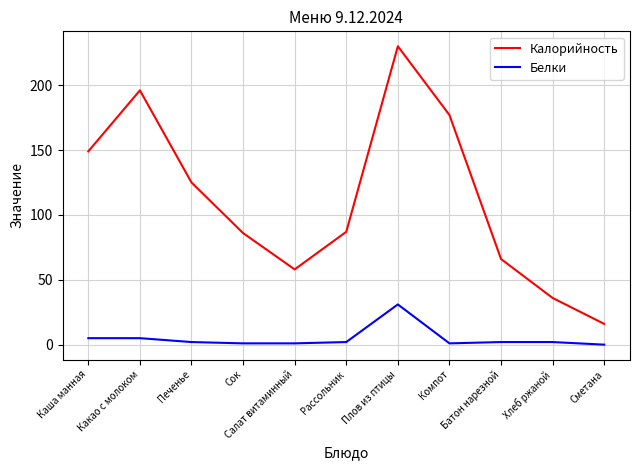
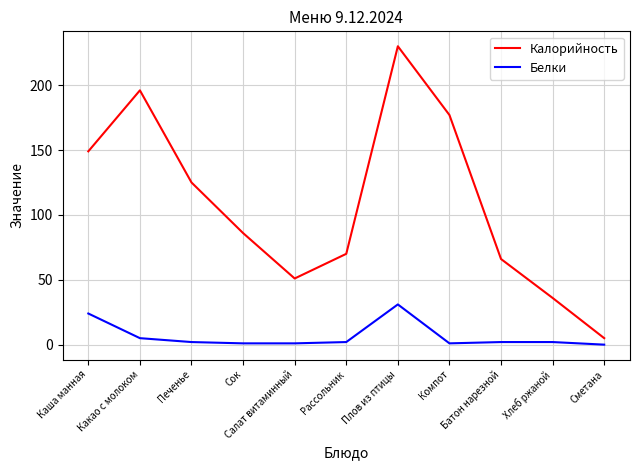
  {
    "Калорийность": {
      "Каша манная": 149,
      "Какао с молоком": 196,
      "Печенье": 125,
      "Сок": 86,
-     "Салат витаминный": 58,
-     "Рассольник": 87,
+     "Салат витаминный": 51,
+     "Рассольник": 70,
      "Плов из птицы": 230,
      "Компот": 177,
      "Батон нарезной": 66,
      "Хлеб ржаной": 36,
-     "Сметана": 16
+     "Сметана": 5
    },
    "Белки": {
-     "Каша манная": 5,
+     "Каша манная": 24,
      "Какао с молоком": 5,
      "Печенье": 2,
      "Сок": 1,
      "Салат витаминный": 1,
      "Рассольник": 2,
      "Плов из птицы": 31,
      "Компот": 1,
      "Батон нарезной": 2,
      "Хлеб ржаной": 2,
      "Сметана": 0
    }
  }
